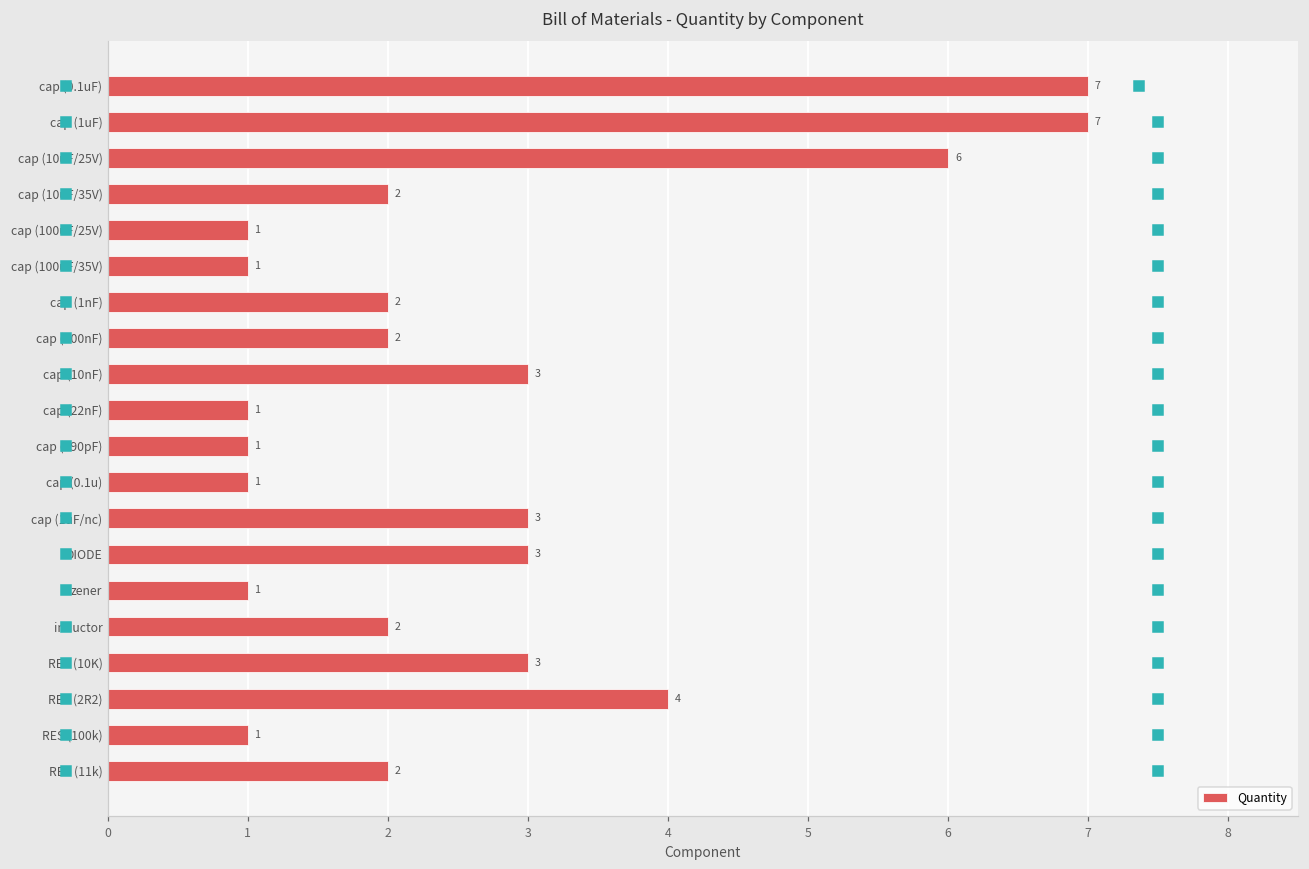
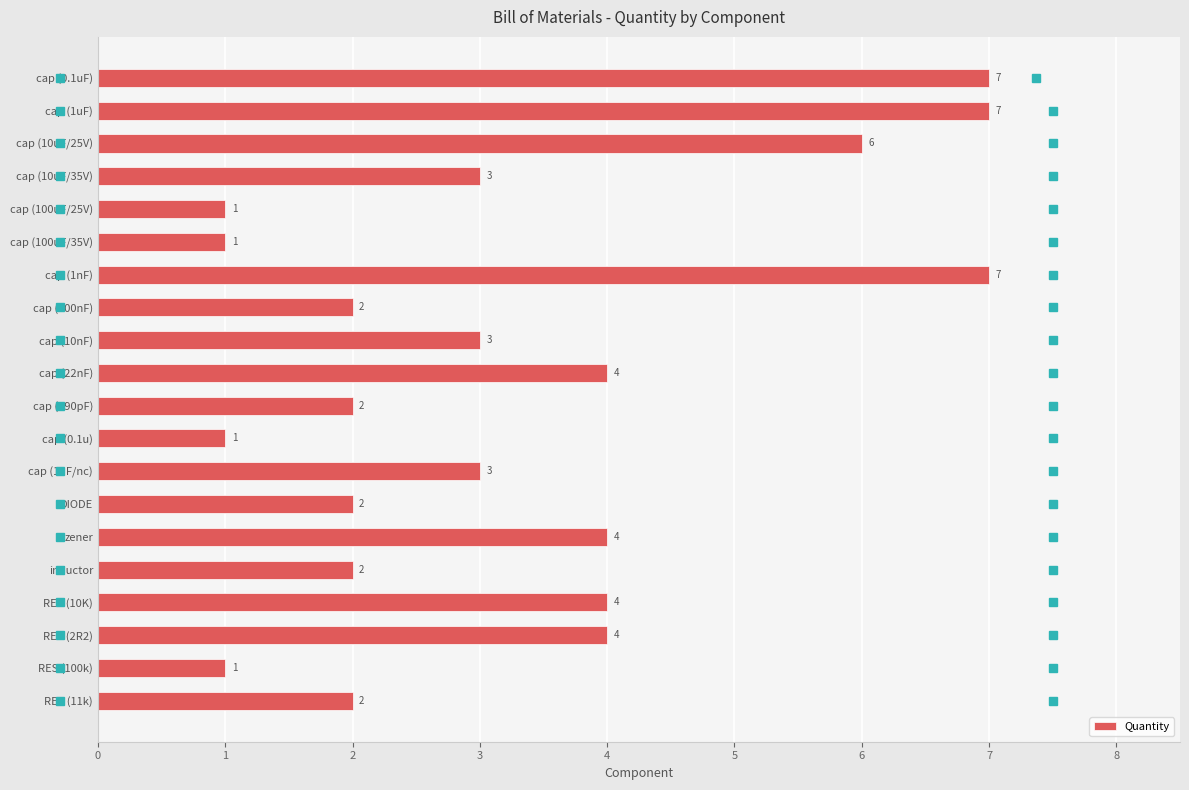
  {
    "Quantity": {
      "cap (0.1uF)": 7,
      "cap (1uF)": 7,
      "cap (10uF/25V)": 6,
-     "cap (10uF/35V)": 2,
+     "cap (10uF/35V)": 3,
      "cap (100uF/25V)": 1,
      "cap (100uF/35V)": 1,
-     "cap (1nF)": 2,
+     "cap (1nF)": 7,
      "cap (100nF)": 2,
      "cap (10nF)": 3,
-     "cap (22nF)": 1,
-     "cap (390pF)": 1,
+     "cap (22nF)": 4,
+     "cap (390pF)": 2,
      "cap (0.1u)": 1,
      "cap (1uF/nc)": 3,
-     "DIODE": 3,
-     "zener": 1,
+     "DIODE": 2,
+     "zener": 4,
      "inductor": 2,
-     "RES (10K)": 3,
+     "RES (10K)": 4,
      "RES (2R2)": 4,
      "RES (100k)": 1,
      "RES (11k)": 2
    }
  }
